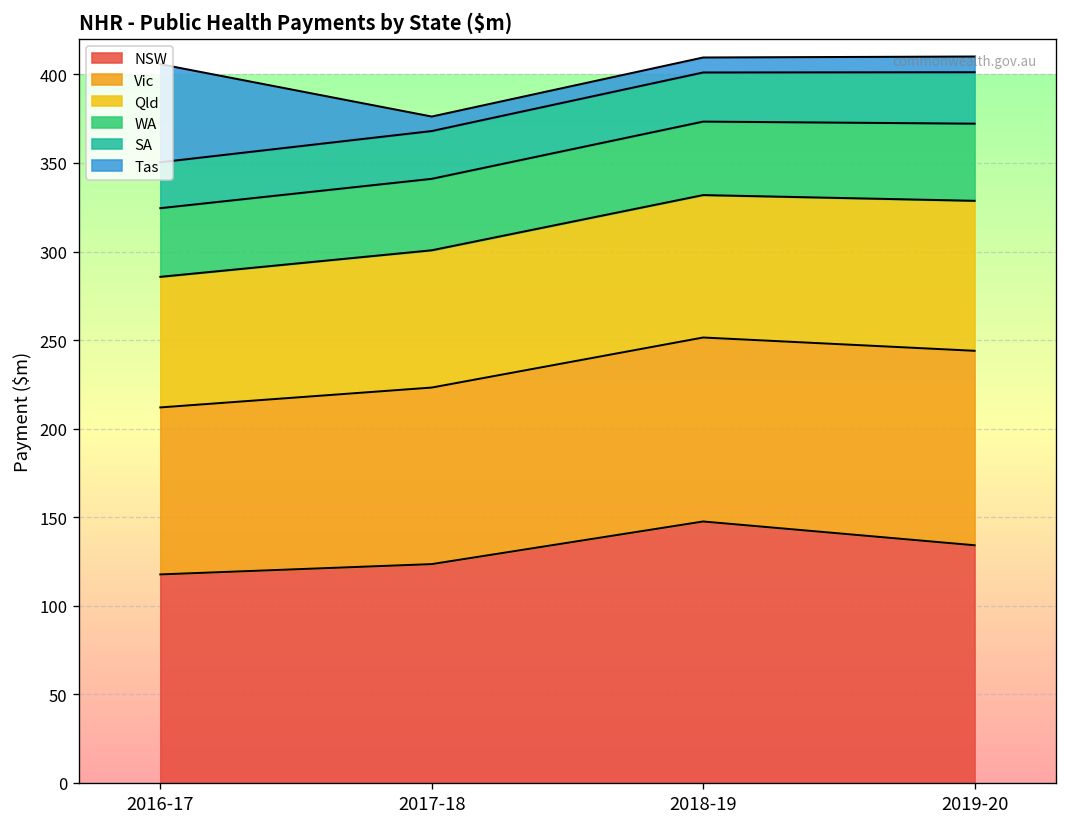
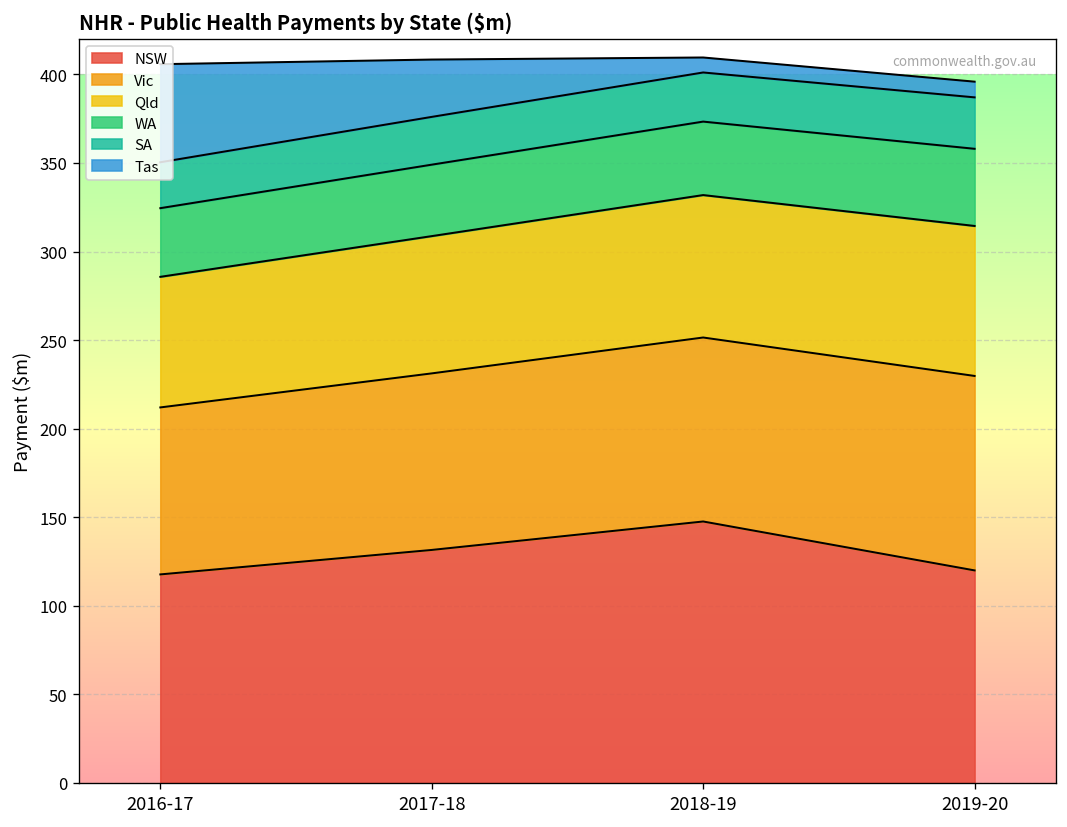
  {
    "NSW": {
      "2016-17": 118,
-     "2017-18": 124,
+     "2017-18": 132,
      "2018-19": 148,
-     "2019-20": 134
+     "2019-20": 120
    },
    "Tas": {
-     "2017-18": 8,
+     "2017-18": 32,
      "2018-19": 8,
      "2019-20": 9
    }
  }
